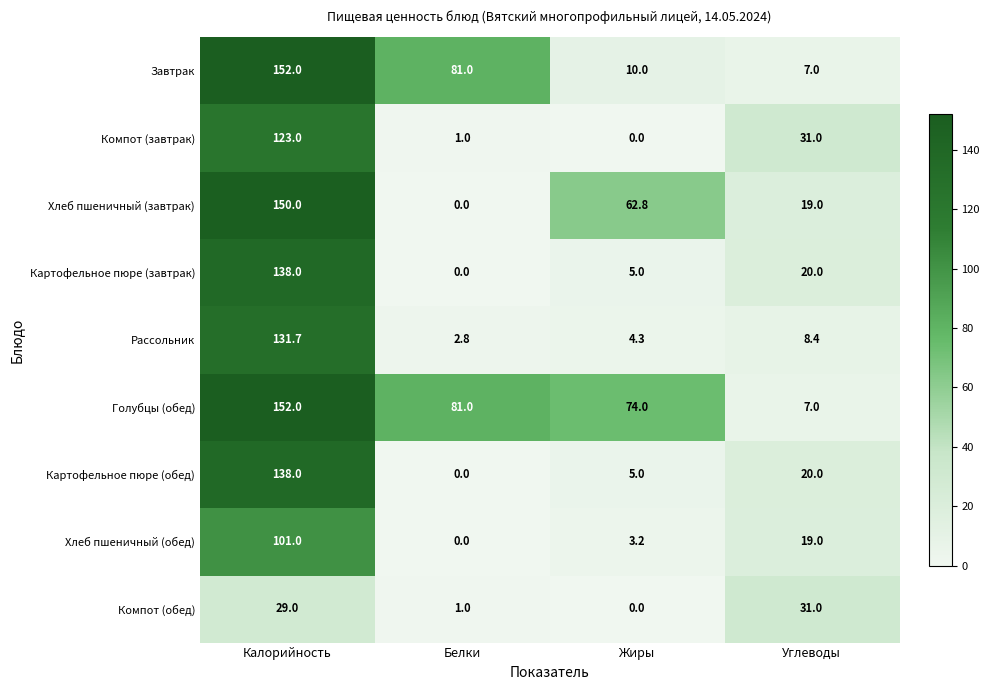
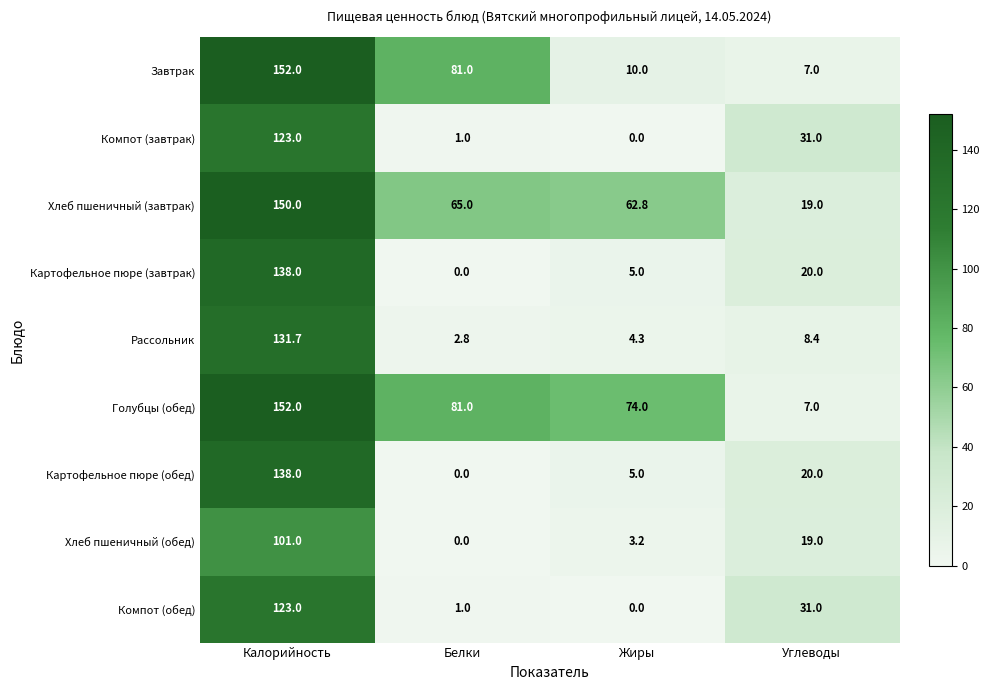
  {
    "Завтрак": {
      "Калорийность": 152.0,
      "Белки": 81.0,
      "Жиры": 10.0,
      "Углеводы": 7.0
    },
    "Компот (завтрак)": {
      "Калорийность": 123.0,
      "Белки": 1.0,
      "Жиры": 0.0,
      "Углеводы": 31.0
    },
    "Хлеб пшеничный (завтрак)": {
      "Калорийность": 150.0,
-     "Белки": 0.0,
+     "Белки": 65.0,
      "Жиры": 62.8,
      "Углеводы": 19.0
    },
    "Картофельное пюре (завтрак)": {
      "Калорийность": 138.0,
      "Белки": 0.0,
      "Жиры": 5.0,
      "Углеводы": 20.0
    },
    "Рассольник": {
      "Калорийность": 131.7,
      "Белки": 2.8,
      "Жиры": 4.3,
      "Углеводы": 8.4
    },
    "Голубцы (обед)": {
      "Калорийность": 152.0,
      "Белки": 81.0,
      "Жиры": 74.0,
      "Углеводы": 7.0
    },
    "Картофельное пюре (обед)": {
      "Калорийность": 138.0,
      "Белки": 0.0,
      "Жиры": 5.0,
      "Углеводы": 20.0
    },
    "Хлеб пшеничный (обед)": {
      "Калорийность": 101.0,
      "Белки": 0.0,
      "Жиры": 3.2,
      "Углеводы": 19.0
    },
    "Компот (обед)": {
-     "Калорийность": 29.0,
+     "Калорийность": 123.0,
      "Белки": 1.0,
      "Жиры": 0.0,
      "Углеводы": 31.0
    }
  }
